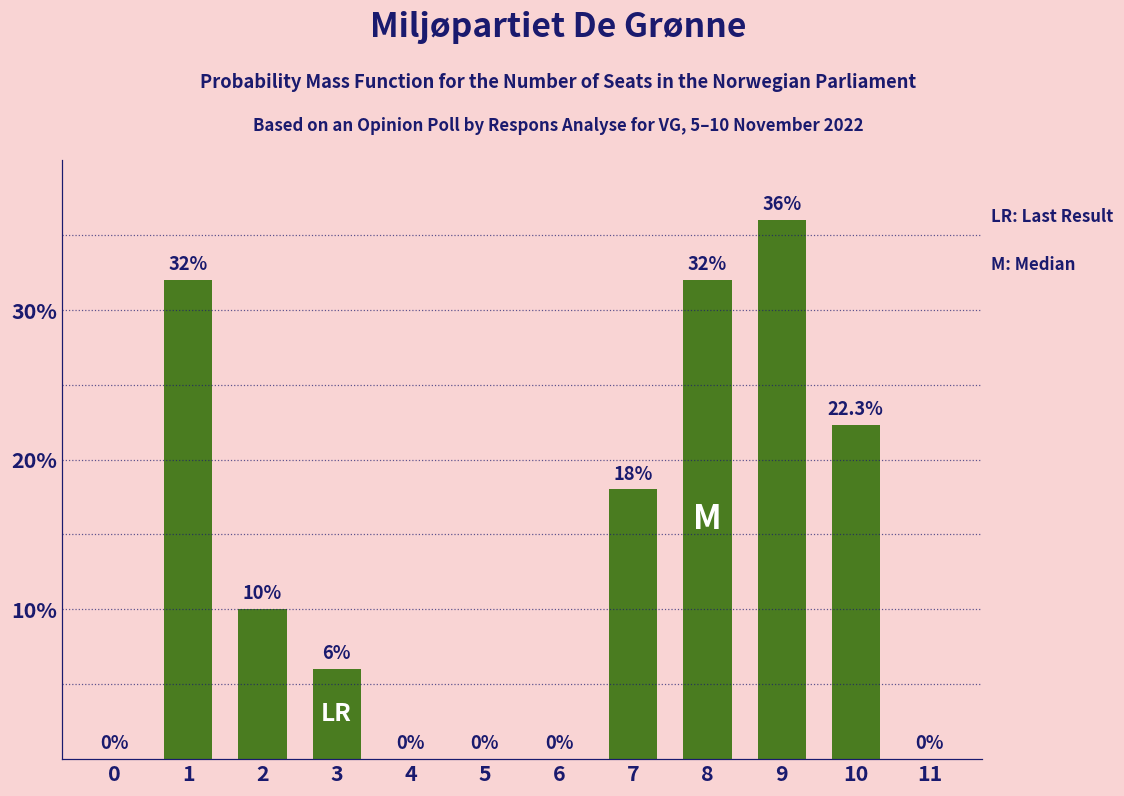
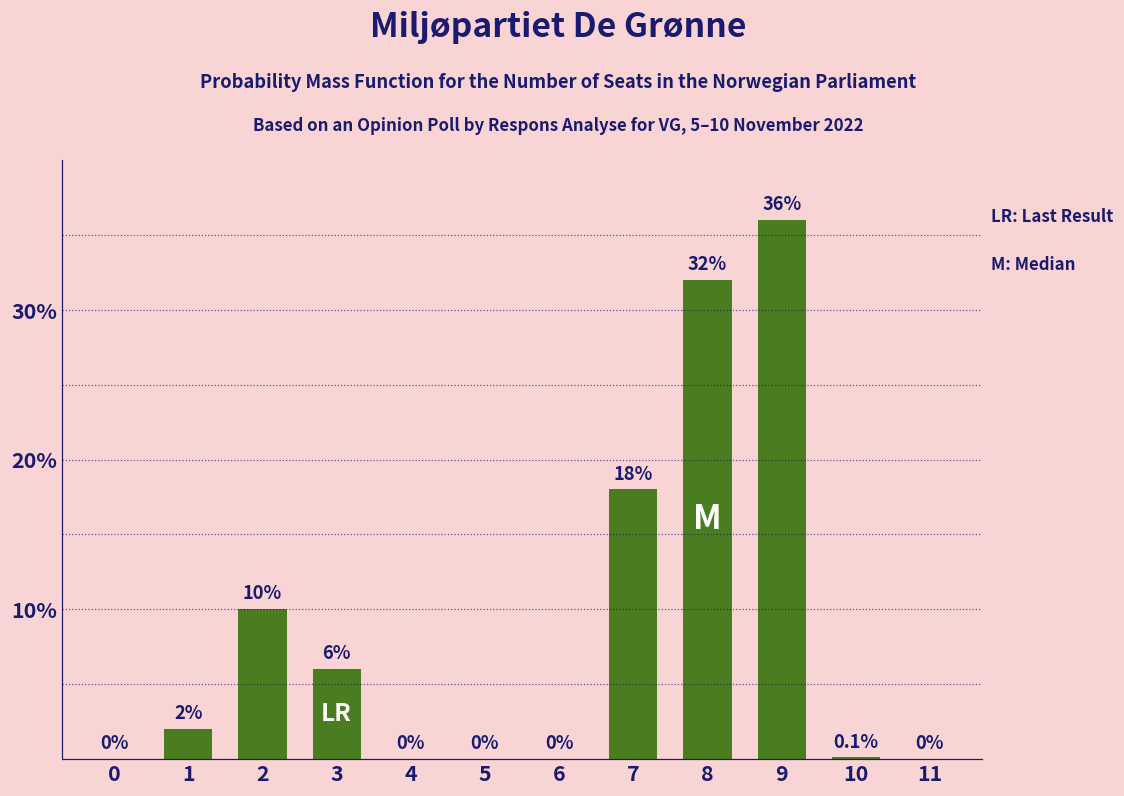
  {
    "0": "0%",
-   "1": "32%",
+   "1": "2%",
    "2": "10%",
    "3": "6%",
    "4": "0%",
    "5": "0%",
    "6": "0%",
    "7": "18%",
    "8": "32%",
    "9": "36%",
-   "10": "22.3%",
+   "10": "0.1%",
    "11": "0%"
  }
